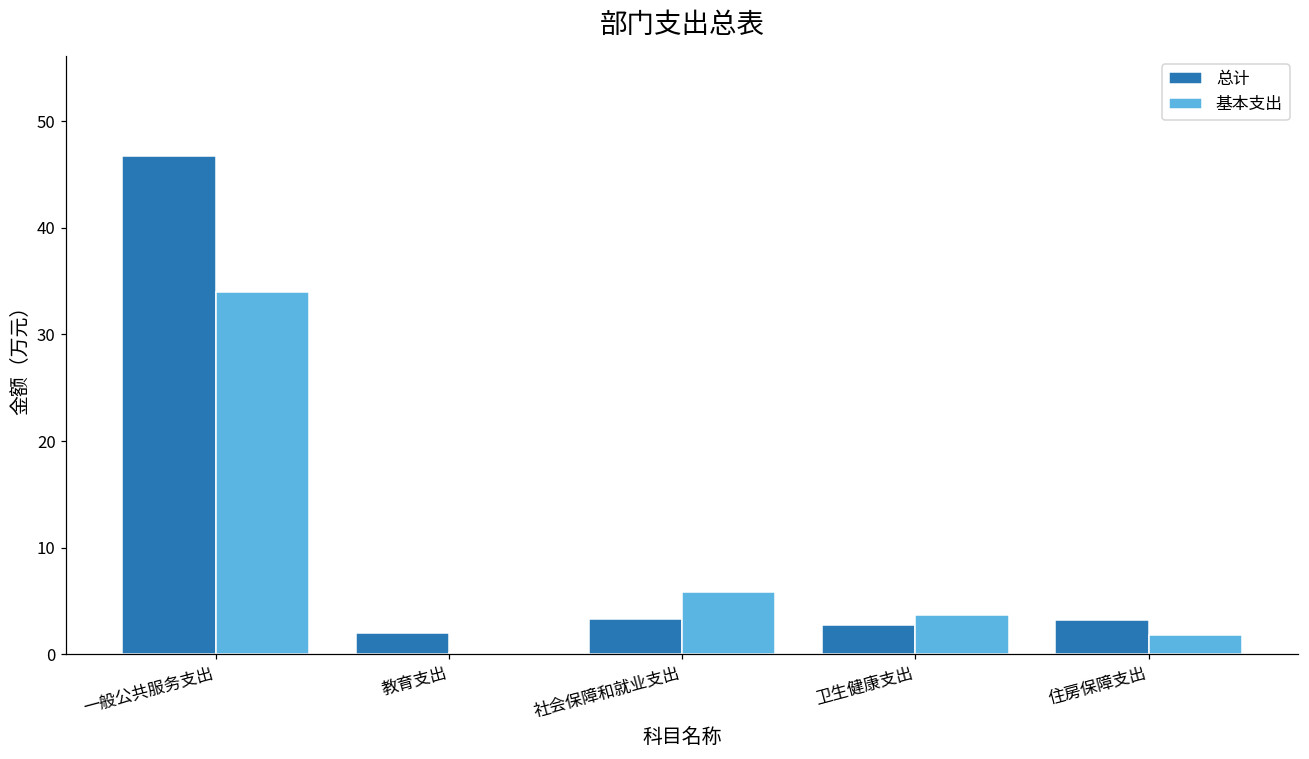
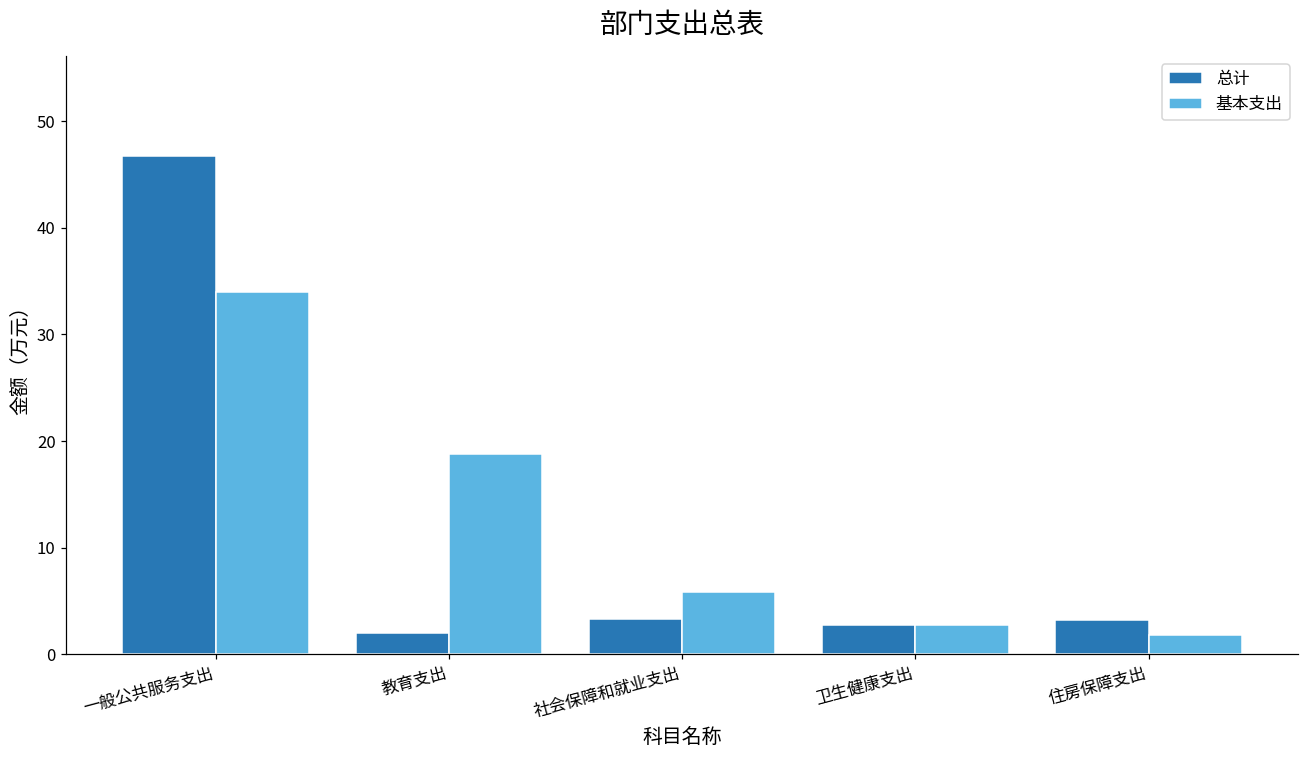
  {
    "总计": {
      "一般公共服务支出": 47,
      "教育支出": 2,
      "社会保障和就业支出": 3,
      "卫生健康支出": 3,
      "住房保障支出": 3
    },
    "基本支出": {
      "一般公共服务支出": 34,
-     "教育支出": 0,
+     "教育支出": 19,
      "社会保障和就业支出": 6,
-     "卫生健康支出": 4,
+     "卫生健康支出": 3,
      "住房保障支出": 2
    }
  }
